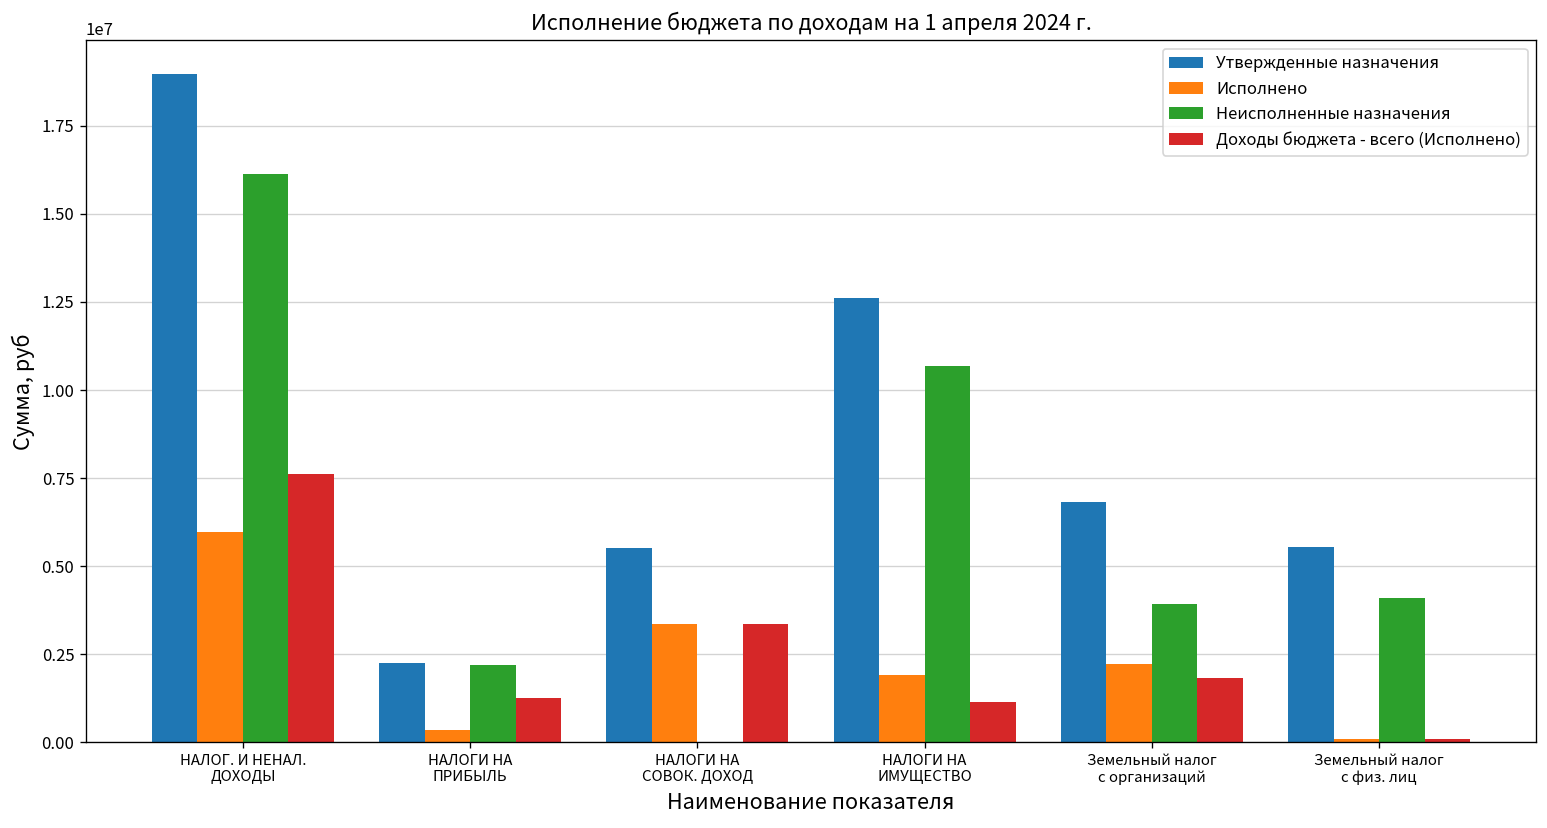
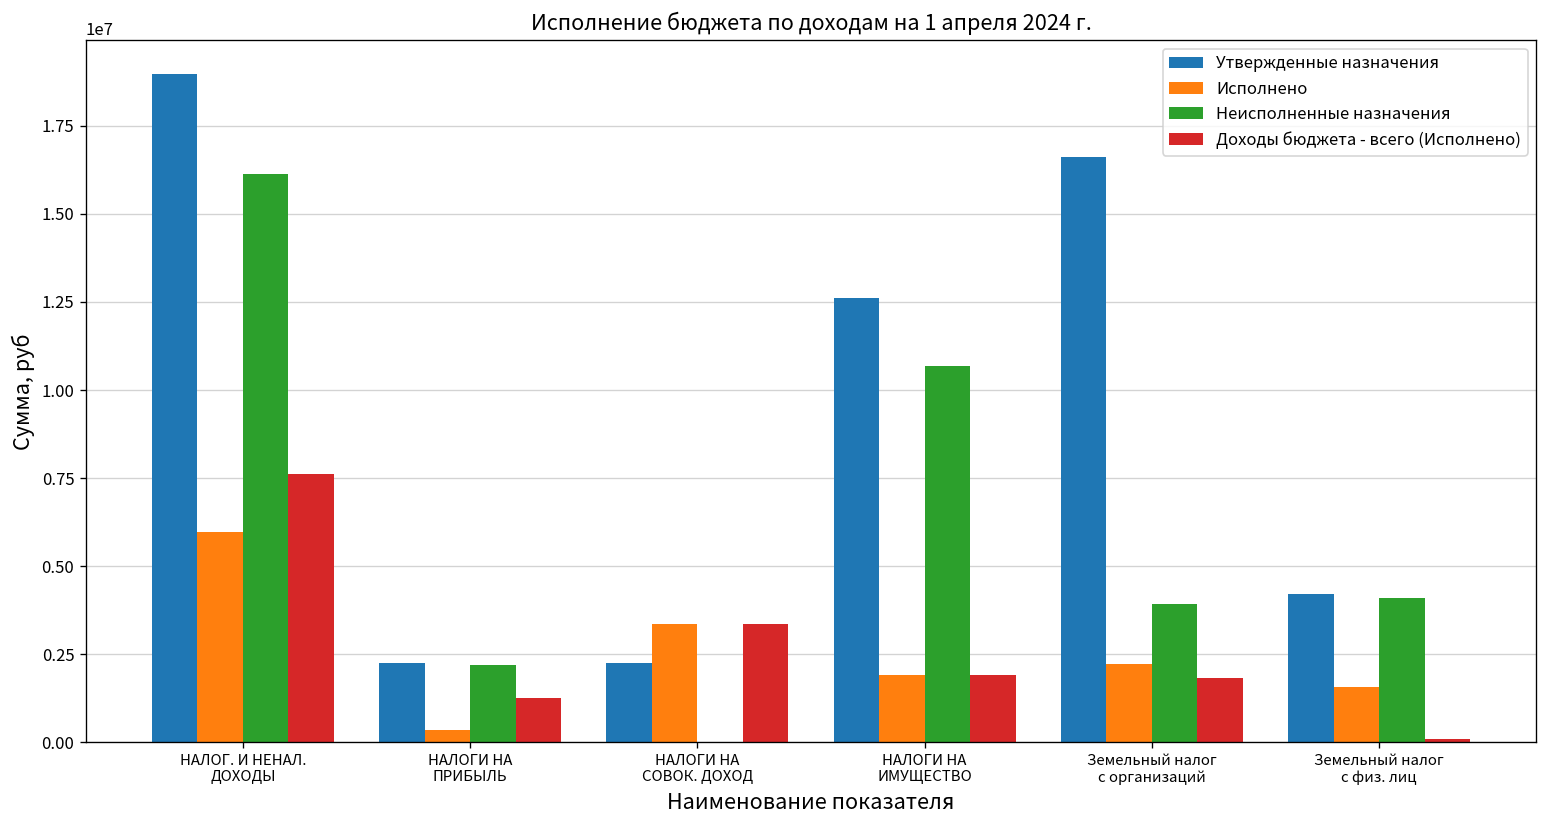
  {
    "Утвержденные назначения": {
      "НАЛОГ. И НЕНАЛ. ДОХОДЫ": 19000000,
      "НАЛОГИ НА ПРИБЫЛЬ": 2300000,
-     "НАЛОГИ НА СОВОК. ДОХОД": 5500000,
+     "НАЛОГИ НА СОВОК. ДОХОД": 2300000,
      "НАЛОГИ НА ИМУЩЕСТВО": 12600000,
-     "Земельный налог с организаций": 6800000,
-     "Земельный налог с физ. лиц": 5600000
+     "Земельный налог с организаций": 16600000,
+     "Земельный налог с физ. лиц": 4200000
    },
    "Исполнено": {
      "НАЛОГ. И НЕНАЛ. ДОХОДЫ": 6000000,
      "НАЛОГИ НА ПРИБЫЛЬ": 400000,
      "НАЛОГИ НА СОВОК. ДОХОД": 3400000,
      "НАЛОГИ НА ИМУЩЕСТВО": 1900000,
      "Земельный налог с организаций": 2200000,
-     "Земельный налог с физ. лиц": 100000
+     "Земельный налог с физ. лиц": 1600000
    },
    "Неисполненные назначения": {
      "НАЛОГ. И НЕНАЛ. ДОХОДЫ": 16100000,
      "НАЛОГИ НА ПРИБЫЛЬ": 2200000,
      "НАЛОГИ НА СОВОК. ДОХОД": 0,
      "НАЛОГИ НА ИМУЩЕСТВО": 10700000,
      "Земельный налог с организаций": 3900000,
      "Земельный налог с физ. лиц": 4100000
    },
    "Доходы бюджета - всего (Исполнено)": {
      "НАЛОГ. И НЕНАЛ. ДОХОДЫ": 7600000,
      "НАЛОГИ НА ПРИБЫЛЬ": 1300000,
      "НАЛОГИ НА СОВОК. ДОХОД": 3400000,
-     "НАЛОГИ НА ИМУЩЕСТВО": 1100000,
+     "НАЛОГИ НА ИМУЩЕСТВО": 1900000,
      "Земельный налог с организаций": 1800000,
      "Земельный налог с физ. лиц": 100000
    }
  }
